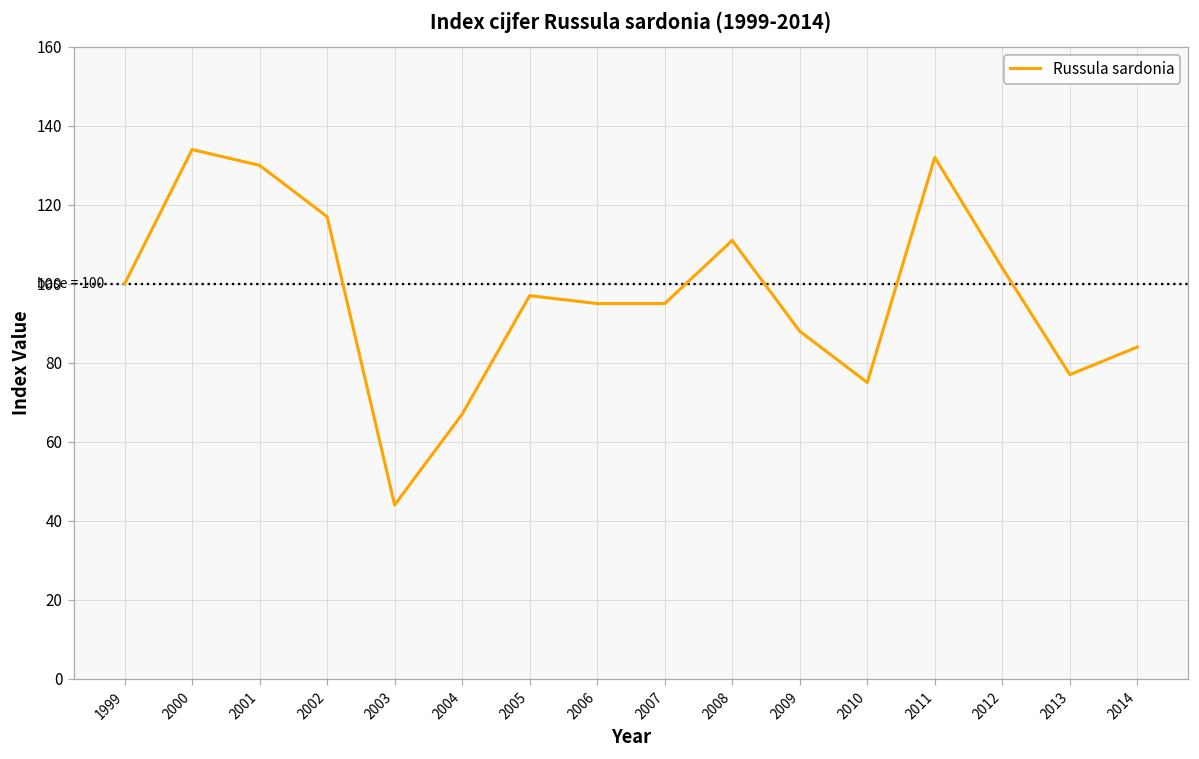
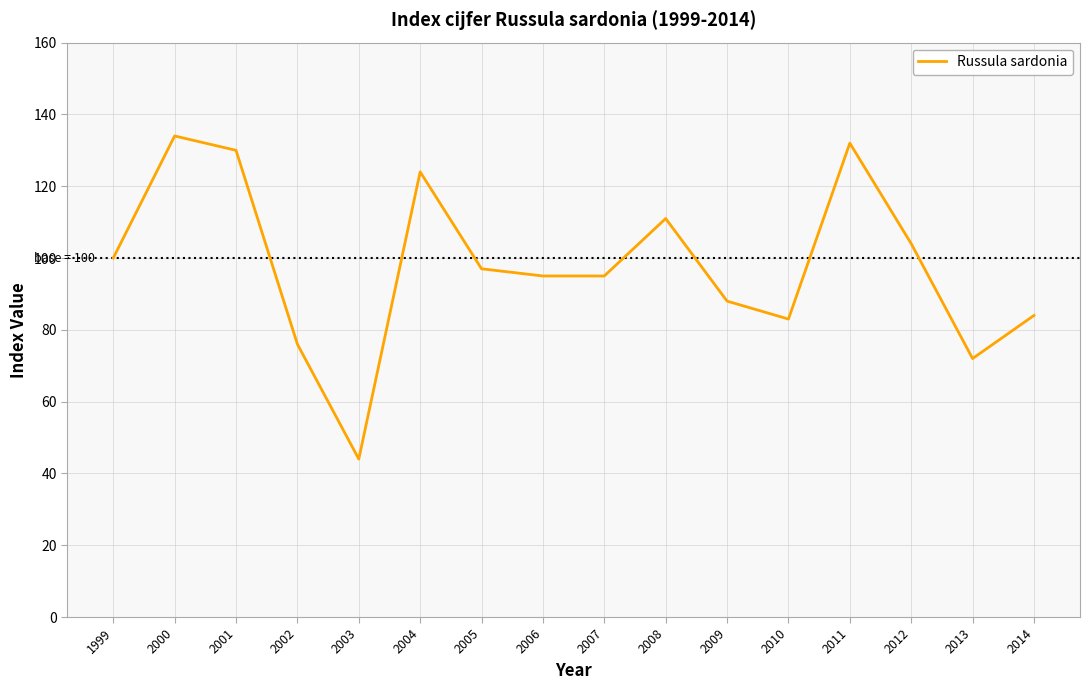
  {
    "2000": 134,
    "2001": 130,
-   "2002": 117,
+   "2002": 76,
    "2003": 44,
-   "2004": 67,
+   "2004": 124,
    "2005": 97,
    "2006": 95,
    "2007": 95,
    "2008": 111,
    "2009": 88,
-   "2010": 75,
+   "2010": 83,
    "2011": 132,
    "2012": 104,
-   "2013": 77,
+   "2013": 72,
    "2014": 84
  }
